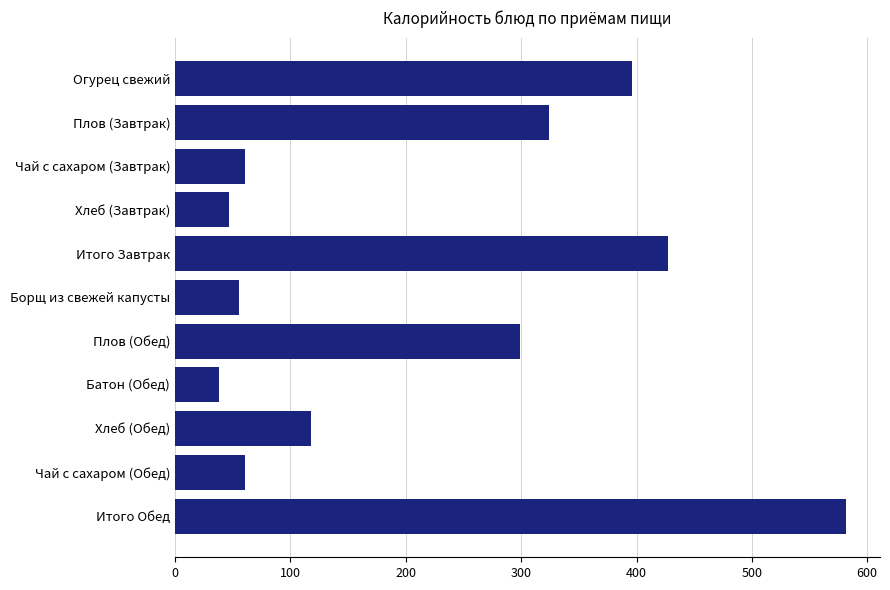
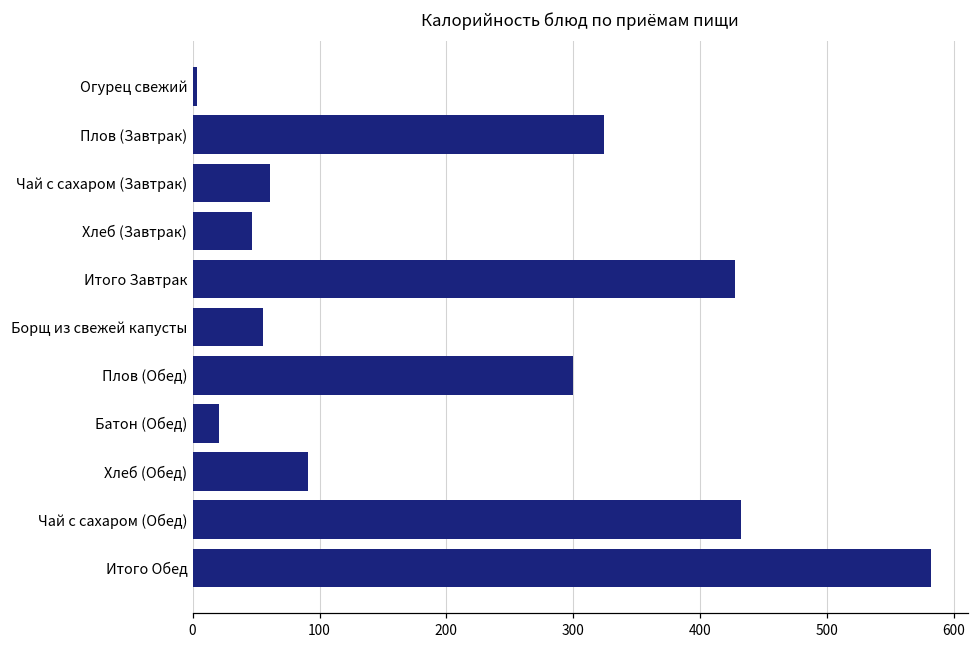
  {
-   "Огурец свежий": 396,
+   "Огурец свежий": 4,
    "Плов (Завтрак)": 324,
    "Чай с сахаром (Завтрак)": 61,
    "Хлеб (Завтрак)": 47,
    "Итого Завтрак": 428,
    "Борщ из свежей капусты": 56,
    "Плов (Обед)": 299,
-   "Батон (Обед)": 38,
-   "Хлеб (Обед)": 118,
-   "Чай с сахаром (Обед)": 61,
+   "Батон (Обед)": 21,
+   "Хлеб (Обед)": 91,
+   "Чай с сахаром (Обед)": 432,
    "Итого Обед": 582
  }
